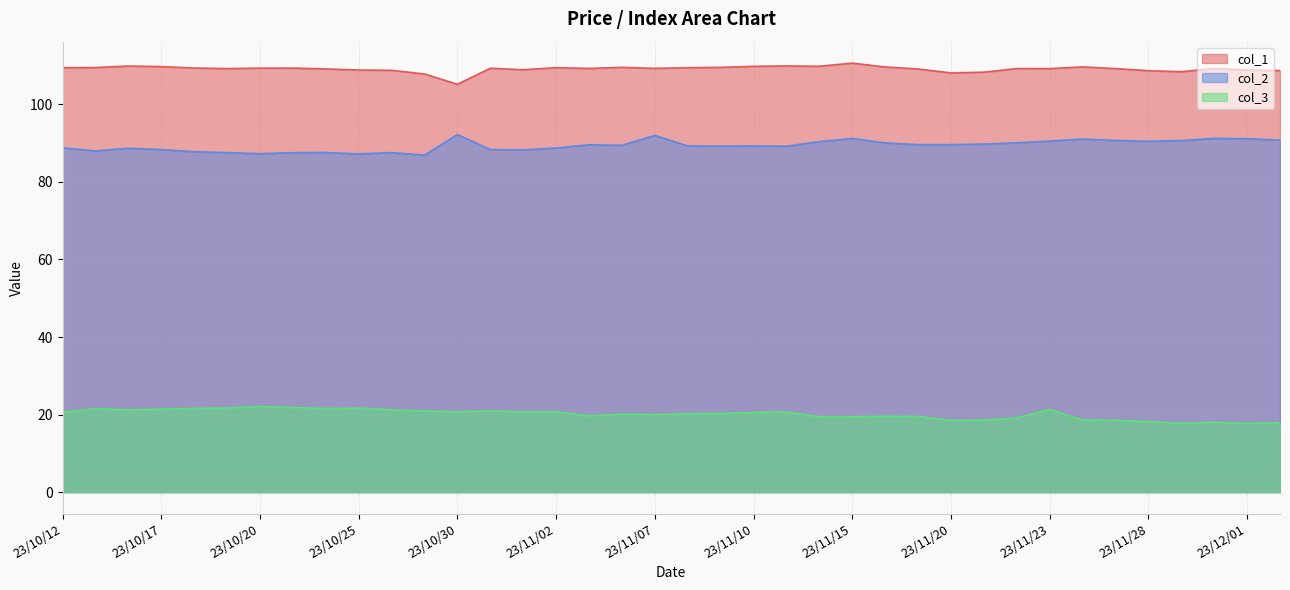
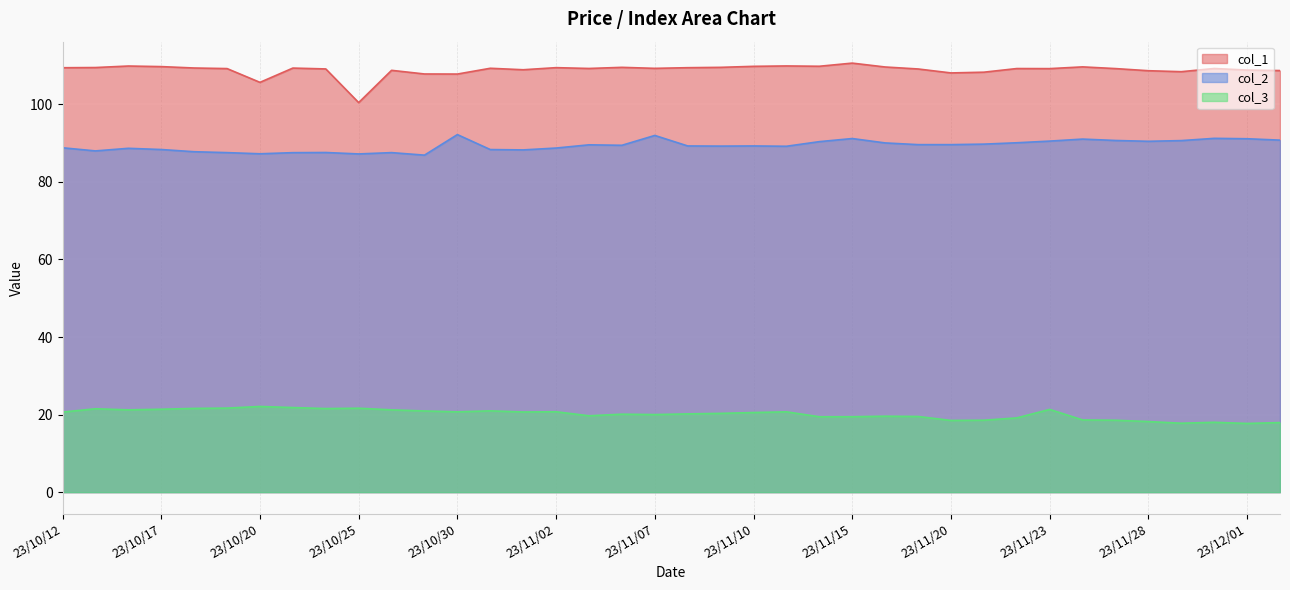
  {
    "col_1": {
      "23/10/12": 109,
      "23/10/17": 110,
-     "23/10/20": 109,
-     "23/10/25": 109,
-     "23/10/30": 105,
+     "23/10/20": 106,
+     "23/10/25": 100,
+     "23/10/30": 108,
      "23/11/02": 109,
      "23/11/07": 109,
      "23/11/10": 110,
      "23/11/15": 111,
      "23/11/20": 108,
      "23/11/23": 109,
      "23/11/28": 109
    },
    "col_2": {
      "23/10/12": 89,
      "23/10/17": 88,
      "23/10/20": 87,
      "23/10/25": 87,
      "23/10/30": 92,
      "23/11/02": 89,
      "23/11/07": 92,
      "23/11/10": 89,
      "23/11/15": 91,
      "23/11/20": 90,
      "23/11/23": 91,
      "23/11/28": 90,
      "23/12/01": 91
    },
    "col_3": {
      "23/10/12": 21,
      "23/10/17": 21,
      "23/10/20": 22,
      "23/10/25": 22,
      "23/10/30": 21,
      "23/11/02": 21,
      "23/11/07": 20,
      "23/11/10": 21,
      "23/11/15": 19,
      "23/11/20": 18,
      "23/11/23": 21,
      "23/11/28": 18,
      "23/12/01": 18
    }
  }
